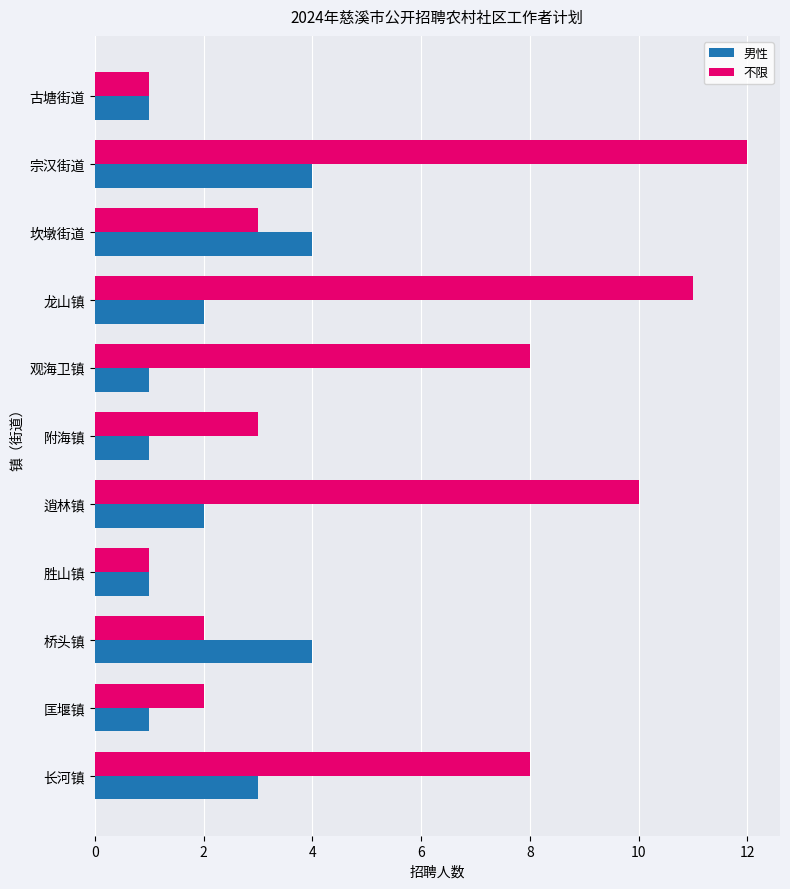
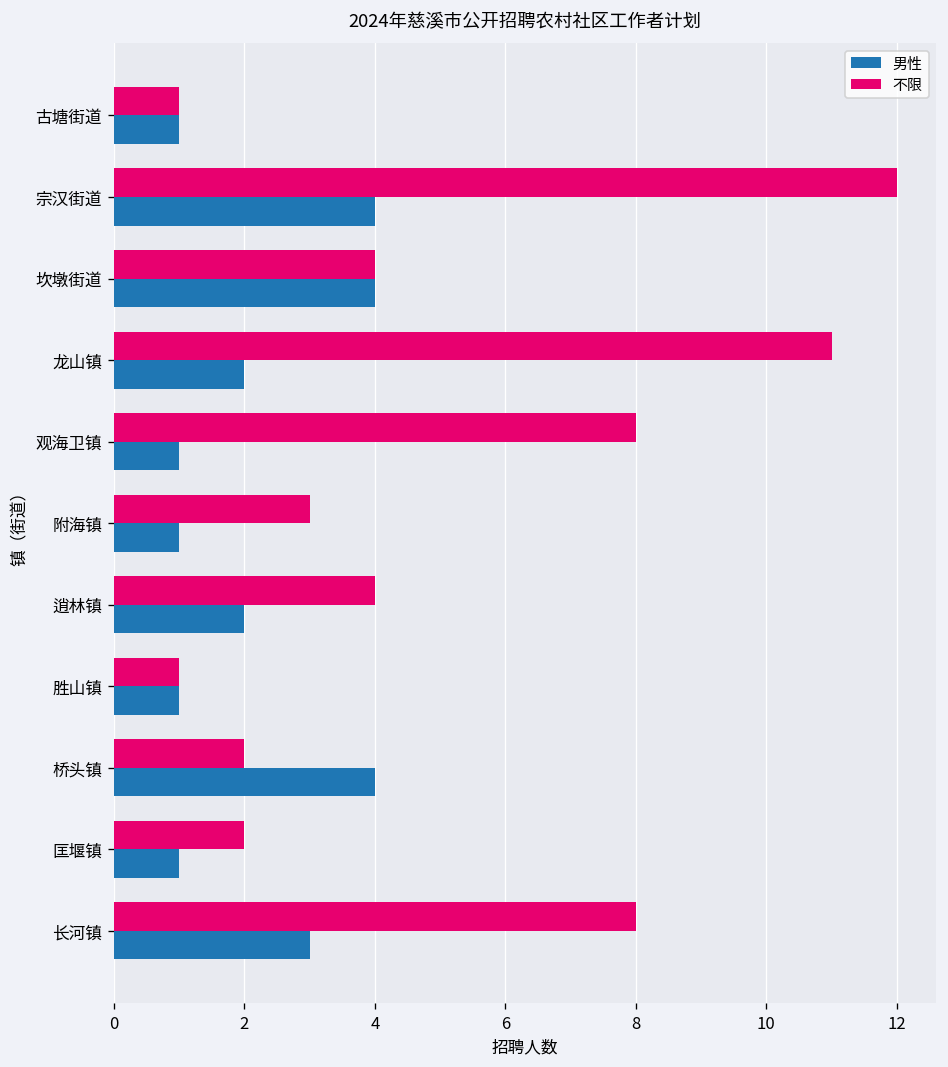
  {
    "男性": {
      "古塘街道": 1,
      "宗汉街道": 4,
      "坎墩街道": 4,
      "龙山镇": 2,
      "观海卫镇": 1,
      "附海镇": 1,
      "逍林镇": 2,
      "胜山镇": 1,
      "桥头镇": 4,
      "匡堰镇": 1,
      "长河镇": 3
    },
    "不限": {
      "古塘街道": 1,
      "宗汉街道": 12,
-     "坎墩街道": 3,
+     "坎墩街道": 4,
      "龙山镇": 11,
      "观海卫镇": 8,
      "附海镇": 3,
-     "逍林镇": 10,
+     "逍林镇": 4,
      "胜山镇": 1,
      "桥头镇": 2,
      "匡堰镇": 2,
      "长河镇": 8
    }
  }
